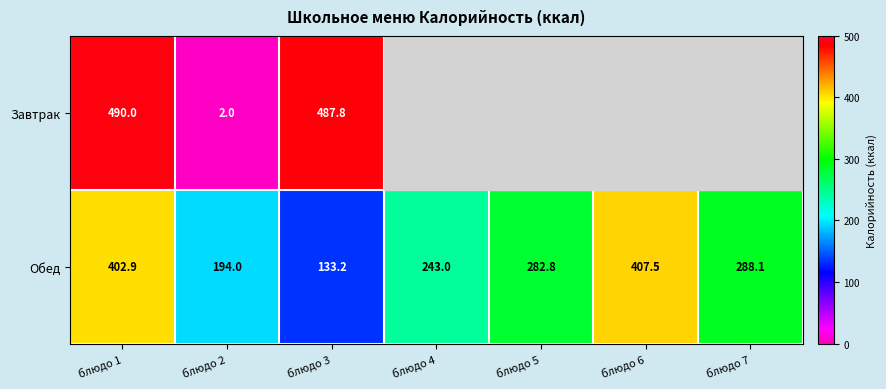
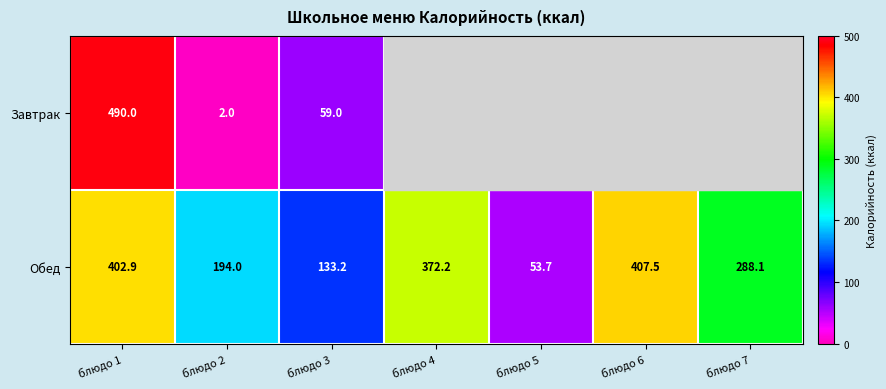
  {
    "Завтрак": {
      "блюдо 1": 490.0,
      "блюдо 2": 2.0,
-     "блюдо 3": 487.8
+     "блюдо 3": 59.0
    },
    "Обед": {
      "блюдо 1": 402.9,
      "блюдо 2": 194.0,
      "блюдо 3": 133.2,
-     "блюдо 4": 243.0,
-     "блюдо 5": 282.8,
+     "блюдо 4": 372.2,
+     "блюдо 5": 53.7,
      "блюдо 6": 407.5,
      "блюдо 7": 288.1
    }
  }
